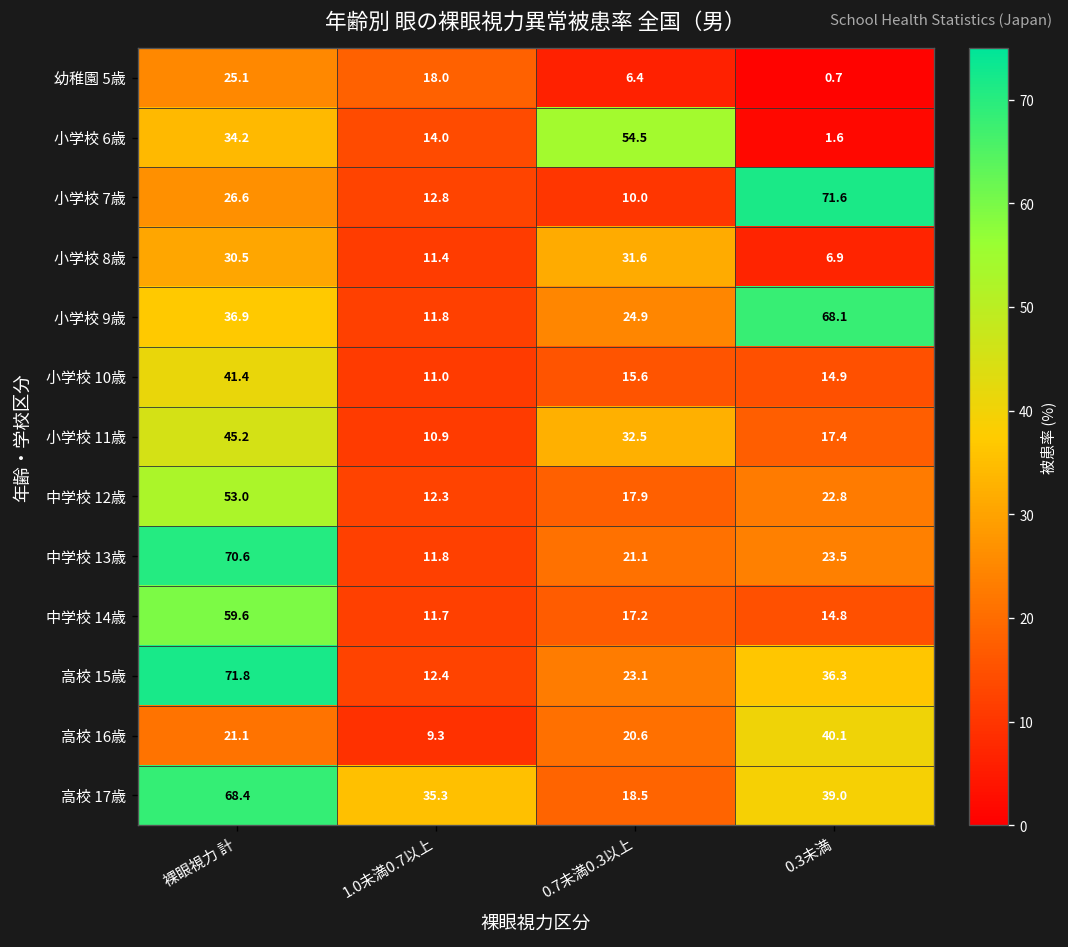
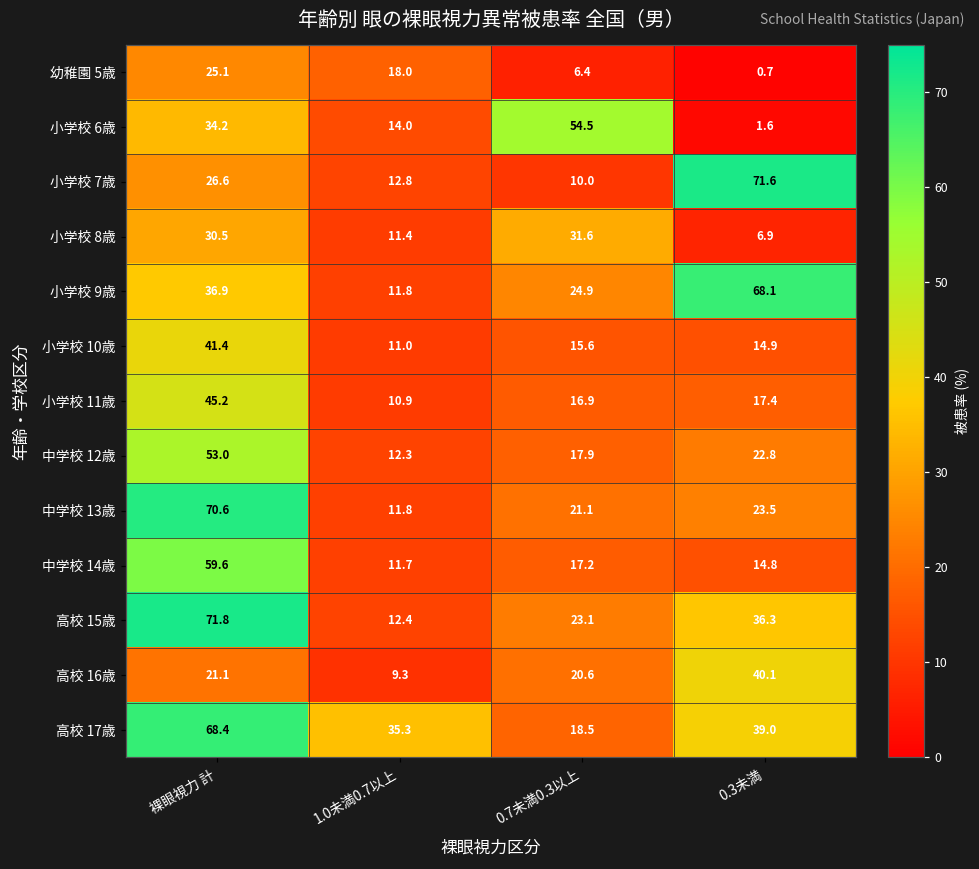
  {
    "幼稚園 5歳": {
      "裸眼視力 計": 25.1,
      "1.0未満0.7以上": 18.0,
      "0.7未満0.3以上": 6.4,
      "0.3未満": 0.7
    },
    "小学校 6歳": {
      "裸眼視力 計": 34.2,
      "1.0未満0.7以上": 14.0,
      "0.7未満0.3以上": 54.5,
      "0.3未満": 1.6
    },
    "小学校 7歳": {
      "裸眼視力 計": 26.6,
      "1.0未満0.7以上": 12.8,
      "0.7未満0.3以上": 10.0,
      "0.3未満": 71.6
    },
    "小学校 8歳": {
      "裸眼視力 計": 30.5,
      "1.0未満0.7以上": 11.4,
      "0.7未満0.3以上": 31.6,
      "0.3未満": 6.9
    },
    "小学校 9歳": {
      "裸眼視力 計": 36.9,
      "1.0未満0.7以上": 11.8,
      "0.7未満0.3以上": 24.9,
      "0.3未満": 68.1
    },
    "小学校 10歳": {
      "裸眼視力 計": 41.4,
      "1.0未満0.7以上": 11.0,
      "0.7未満0.3以上": 15.6,
      "0.3未満": 14.9
    },
    "小学校 11歳": {
      "裸眼視力 計": 45.2,
      "1.0未満0.7以上": 10.9,
-     "0.7未満0.3以上": 32.5,
+     "0.7未満0.3以上": 16.9,
      "0.3未満": 17.4
    },
    "中学校 12歳": {
      "裸眼視力 計": 53.0,
      "1.0未満0.7以上": 12.3,
      "0.7未満0.3以上": 17.9,
      "0.3未満": 22.8
    },
    "中学校 13歳": {
      "裸眼視力 計": 70.6,
      "1.0未満0.7以上": 11.8,
      "0.7未満0.3以上": 21.1,
      "0.3未満": 23.5
    },
    "中学校 14歳": {
      "裸眼視力 計": 59.6,
      "1.0未満0.7以上": 11.7,
      "0.7未満0.3以上": 17.2,
      "0.3未満": 14.8
    },
    "高校 15歳": {
      "裸眼視力 計": 71.8,
      "1.0未満0.7以上": 12.4,
      "0.7未満0.3以上": 23.1,
      "0.3未満": 36.3
    },
    "高校 16歳": {
      "裸眼視力 計": 21.1,
      "1.0未満0.7以上": 9.3,
      "0.7未満0.3以上": 20.6,
      "0.3未満": 40.1
    },
    "高校 17歳": {
      "裸眼視力 計": 68.4,
      "1.0未満0.7以上": 35.3,
      "0.7未満0.3以上": 18.5,
      "0.3未満": 39.0
    }
  }
